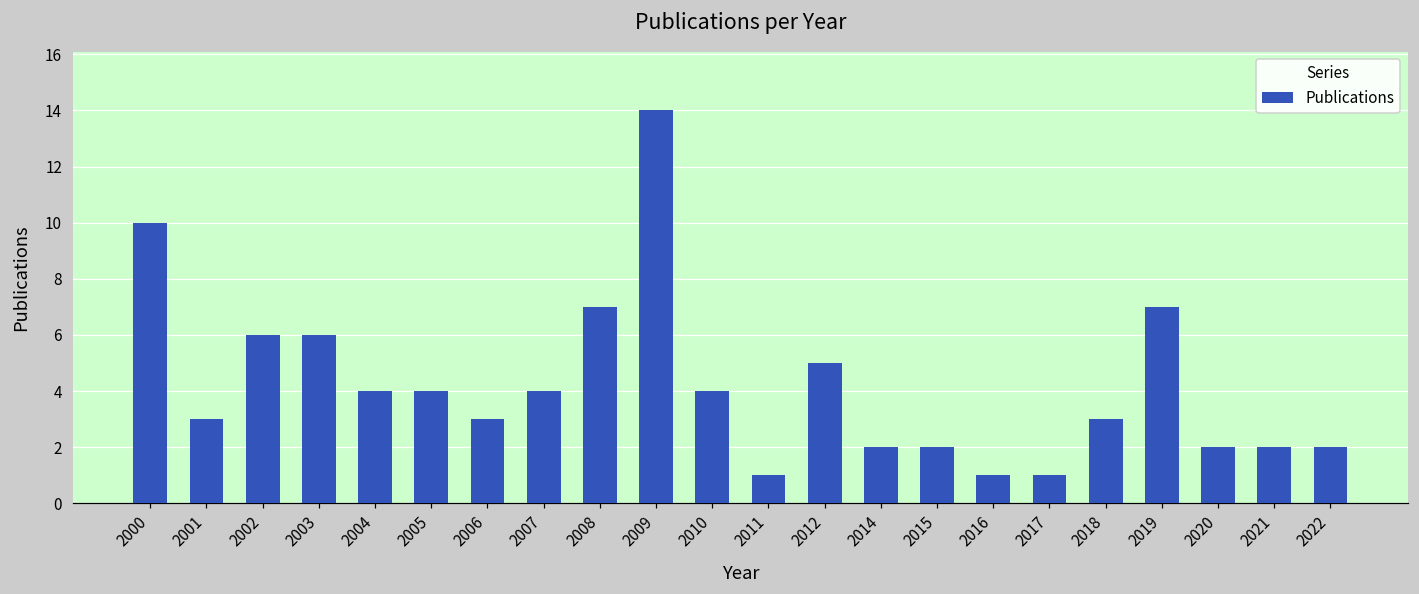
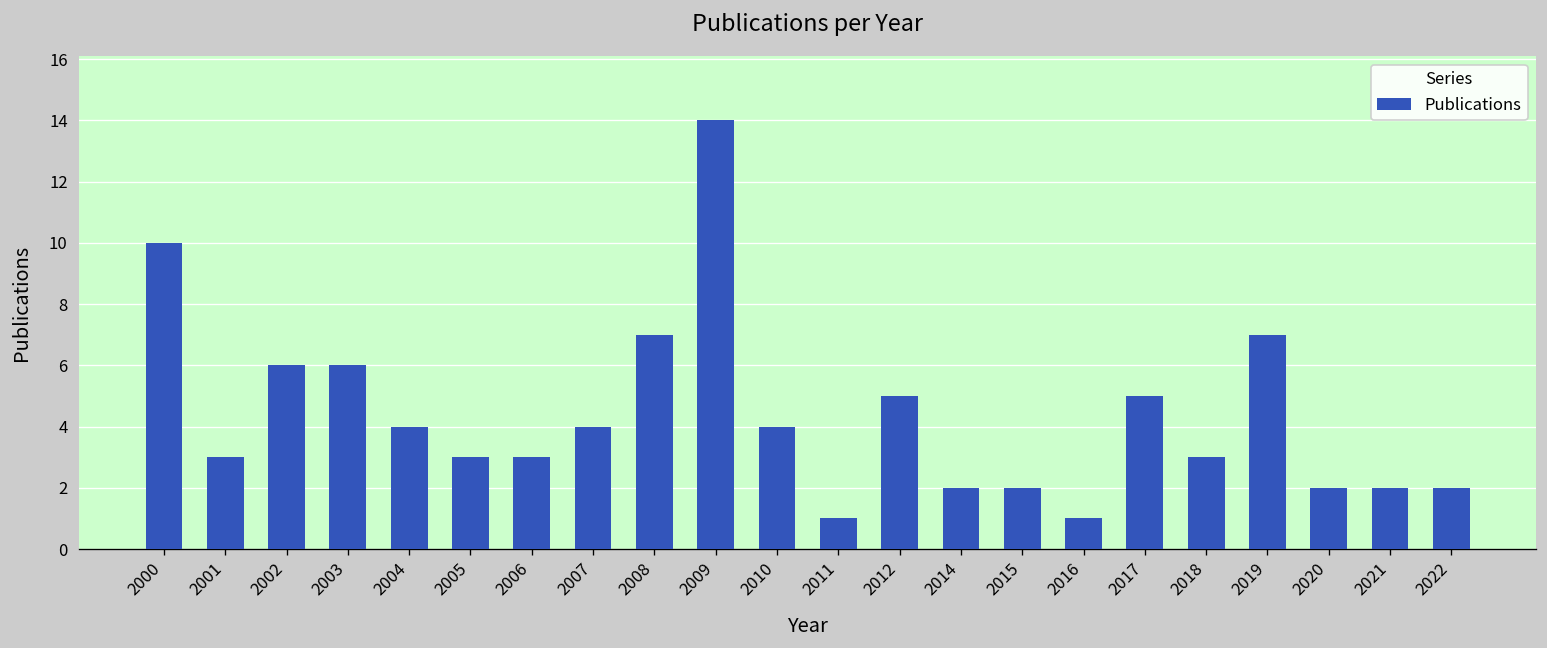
  {
    "2000": 10,
    "2001": 3,
    "2002": 6,
    "2003": 6,
    "2004": 4,
-   "2005": 4,
+   "2005": 3,
    "2006": 3,
    "2007": 4,
    "2008": 7,
    "2009": 14,
    "2010": 4,
    "2011": 1,
    "2012": 5,
    "2014": 2,
    "2015": 2,
    "2016": 1,
-   "2017": 1,
+   "2017": 5,
    "2018": 3,
    "2019": 7,
    "2020": 2,
    "2021": 2,
    "2022": 2
  }
